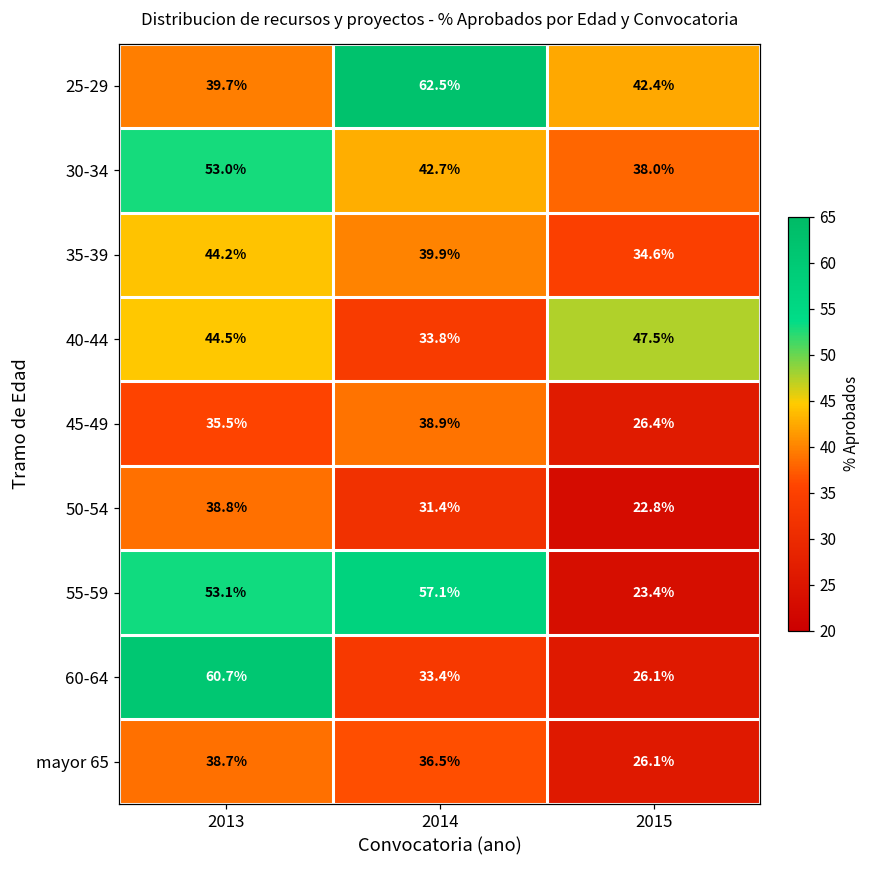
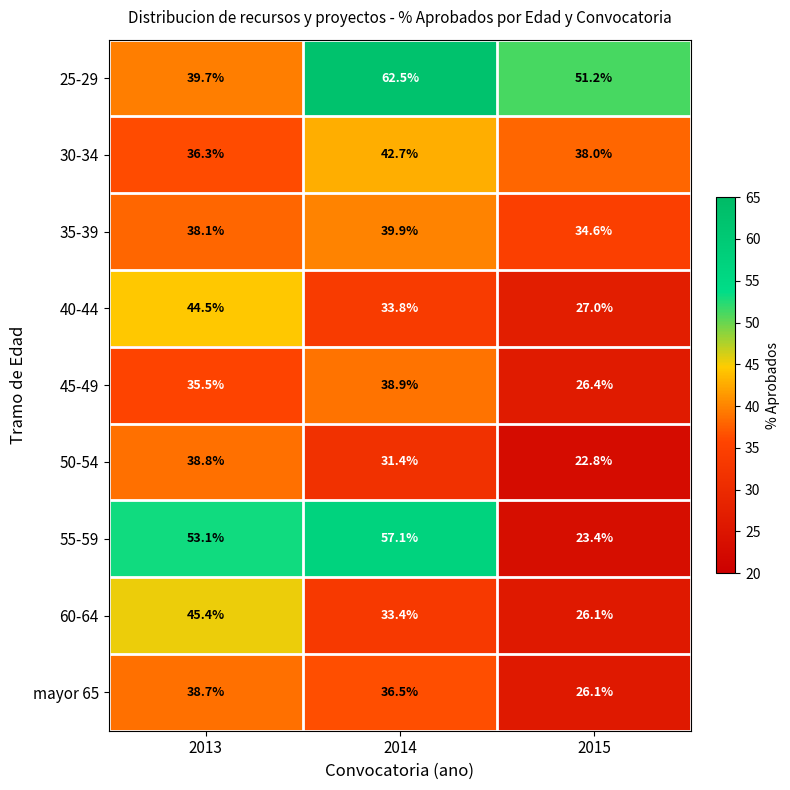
  {
    "25-29": {
      "2013": "39.7%",
      "2014": "62.5%",
-     "2015": "42.4%"
+     "2015": "51.2%"
    },
    "30-34": {
-     "2013": "53.0%",
+     "2013": "36.3%",
      "2014": "42.7%",
      "2015": "38.0%"
    },
    "35-39": {
-     "2013": "44.2%",
+     "2013": "38.1%",
      "2014": "39.9%",
      "2015": "34.6%"
    },
    "40-44": {
      "2013": "44.5%",
      "2014": "33.8%",
-     "2015": "47.5%"
+     "2015": "27.0%"
    },
    "45-49": {
      "2013": "35.5%",
      "2014": "38.9%",
      "2015": "26.4%"
    },
    "50-54": {
      "2013": "38.8%",
      "2014": "31.4%",
      "2015": "22.8%"
    },
    "55-59": {
      "2013": "53.1%",
      "2014": "57.1%",
      "2015": "23.4%"
    },
    "60-64": {
-     "2013": "60.7%",
+     "2013": "45.4%",
      "2014": "33.4%",
      "2015": "26.1%"
    },
    "mayor 65": {
      "2013": "38.7%",
      "2014": "36.5%",
      "2015": "26.1%"
    }
  }
